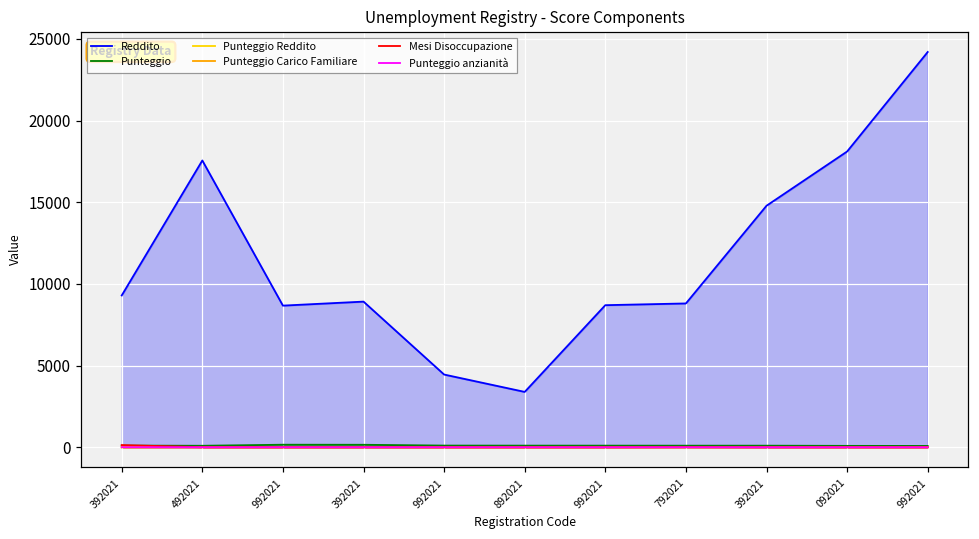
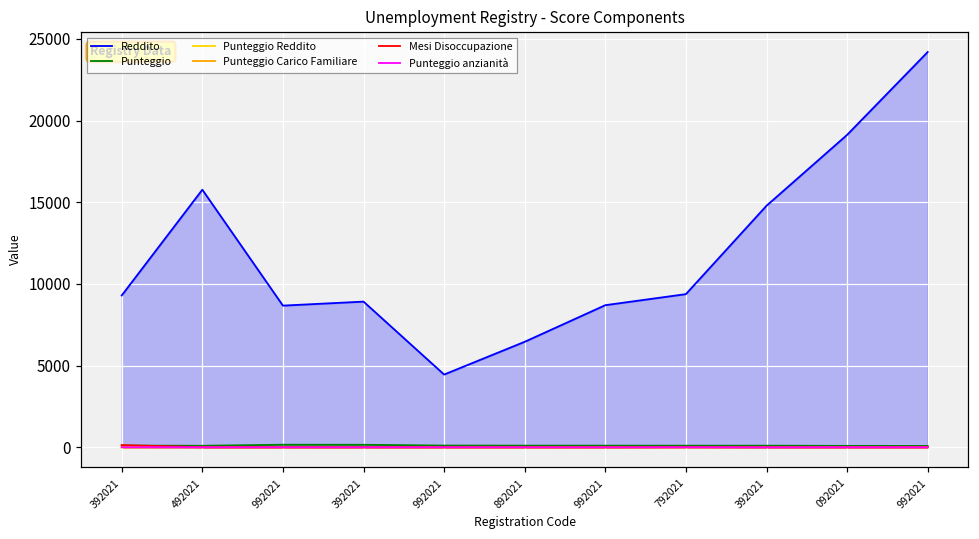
  {
    "Reddito": {
-     "492021": 17600,
-     "892021": 3400,
-     "792021": 8800,
-     "092021": 18100
+     "492021": 15800,
+     "892021": 6500,
+     "792021": 9400,
+     "092021": 19100
    }
  }
